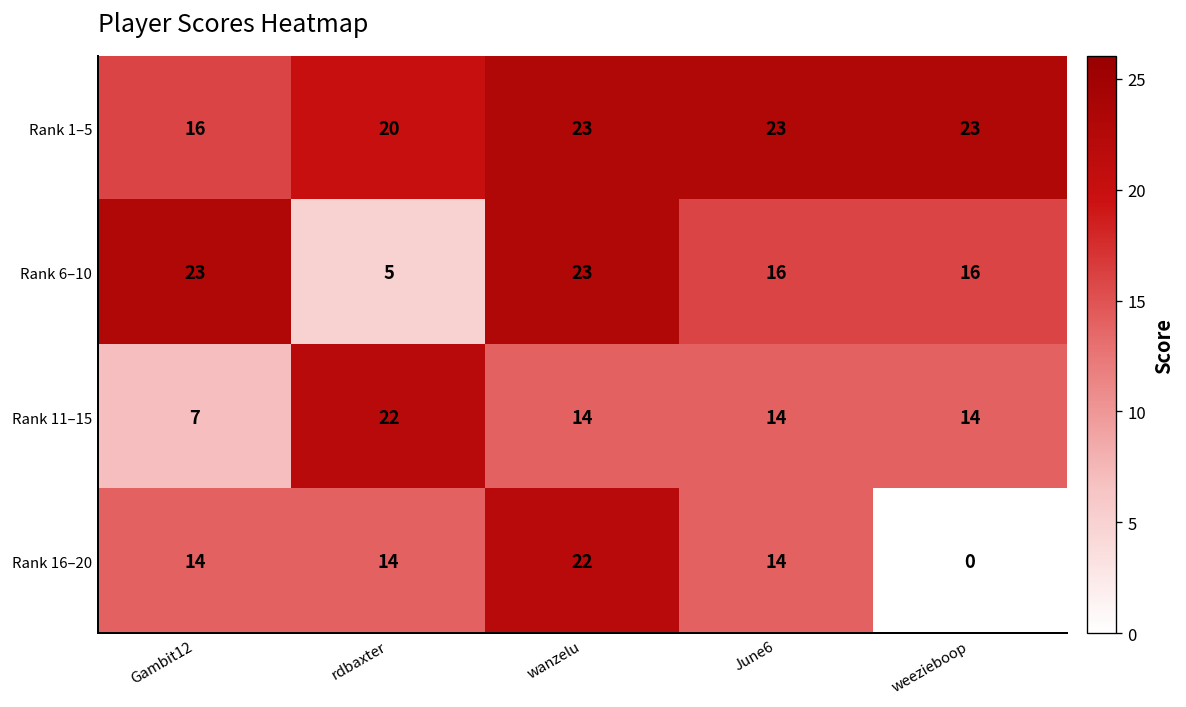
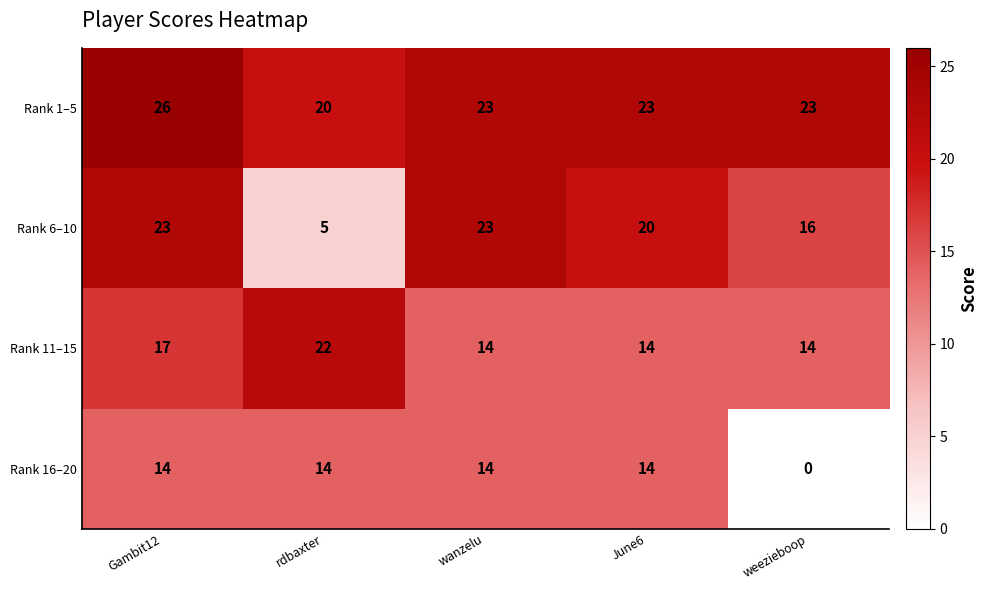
  {
    "Rank 1–5": {
-     "Gambit12": 16,
+     "Gambit12": 26,
      "rdbaxter": 20,
      "wanzelu": 23,
      "June6": 23,
      "weezieboop": 23
    },
    "Rank 6–10": {
      "Gambit12": 23,
      "rdbaxter": 5,
      "wanzelu": 23,
-     "June6": 16,
+     "June6": 20,
      "weezieboop": 16
    },
    "Rank 11–15": {
-     "Gambit12": 7,
+     "Gambit12": 17,
      "rdbaxter": 22,
      "wanzelu": 14,
      "June6": 14,
      "weezieboop": 14
    },
    "Rank 16–20": {
      "Gambit12": 14,
      "rdbaxter": 14,
-     "wanzelu": 22,
+     "wanzelu": 14,
      "June6": 14,
      "weezieboop": 0
    }
  }
